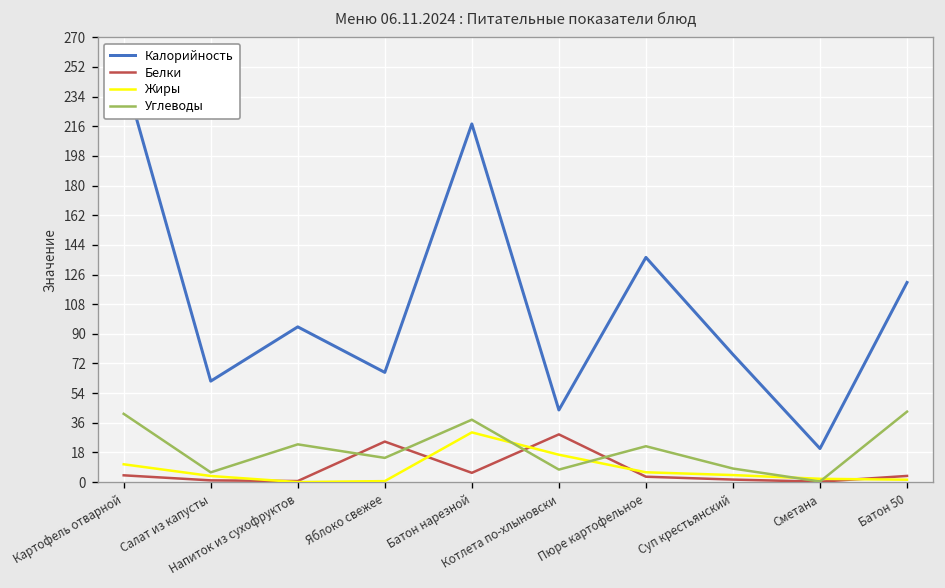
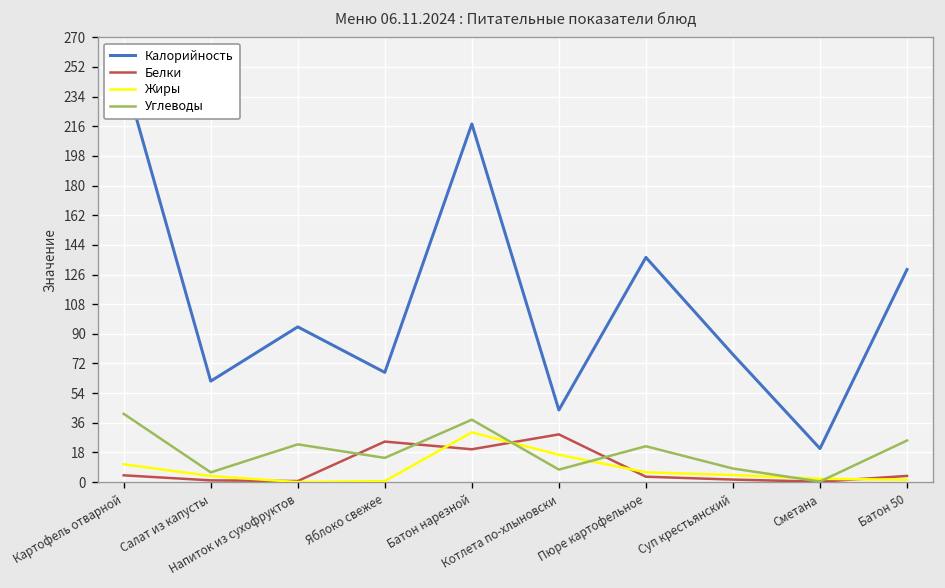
  {
    "Калорийность": {
      "Салат из капусты": 61,
      "Напиток из сухофруктов": 94,
      "Яблоко свежее": 67,
      "Батон нарезной": 217,
      "Котлета по-хлыновски": 44,
      "Пюре картофельное": 136,
      "Суп крестьянский": 77,
      "Сметана": 20,
-     "Батон 50": 121
+     "Батон 50": 129
    },
    "Белки": {
      "Картофель отварной": 4,
      "Салат из капусты": 1,
      "Яблоко свежее": 25,
-     "Батон нарезной": 6,
+     "Батон нарезной": 20,
      "Котлета по-хлыновски": 29,
      "Пюре картофельное": 3,
      "Суп крестьянский": 2,
      "Батон 50": 4
    },
    "Жиры": {
      "Картофель отварной": 11,
      "Салат из капусты": 4,
      "Яблоко свежее": 1,
      "Батон нарезной": 30,
      "Котлета по-хлыновски": 17,
      "Пюре картофельное": 6,
      "Суп крестьянский": 4,
      "Батон 50": 1
    },
    "Углеводы": {
      "Картофель отварной": 41,
      "Салат из капусты": 6,
      "Напиток из сухофруктов": 23,
      "Яблоко свежее": 15,
      "Батон нарезной": 38,
      "Котлета по-хлыновски": 8,
      "Пюре картофельное": 22,
      "Суп крестьянский": 8,
-     "Батон 50": 43
+     "Батон 50": 25
    }
  }
